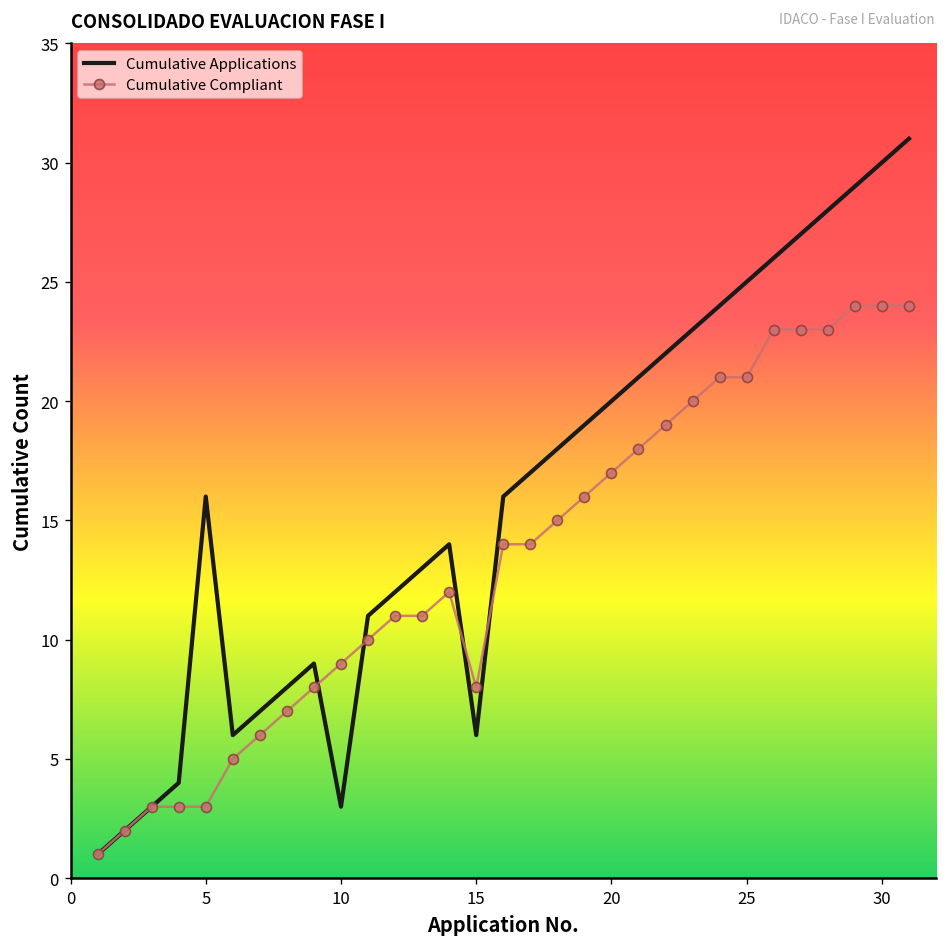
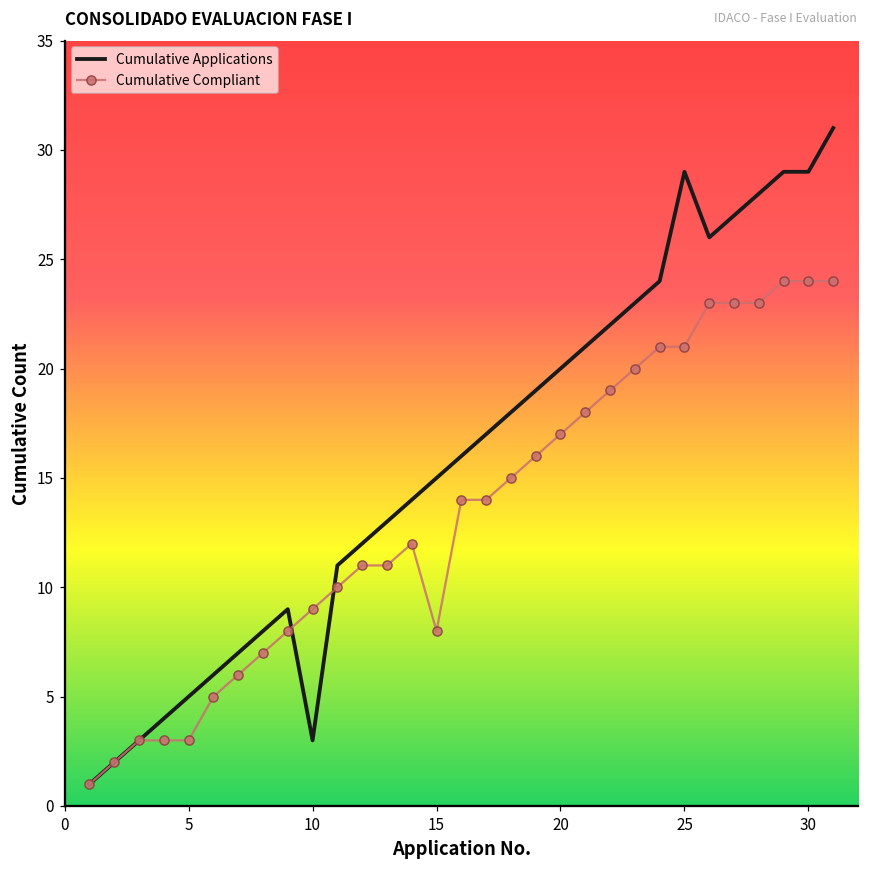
  {
    "Cumulative Applications": {
-     "5": 16,
+     "5": 5,
      "10": 3,
-     "15": 6,
+     "15": 15,
      "20": 20,
-     "25": 25,
-     "30": 30
+     "25": 29,
+     "30": 29
    },
    "Cumulative Compliant": {
      "5": 3,
      "10": 9,
      "15": 8,
      "20": 17,
      "25": 21,
      "30": 24
    }
  }
